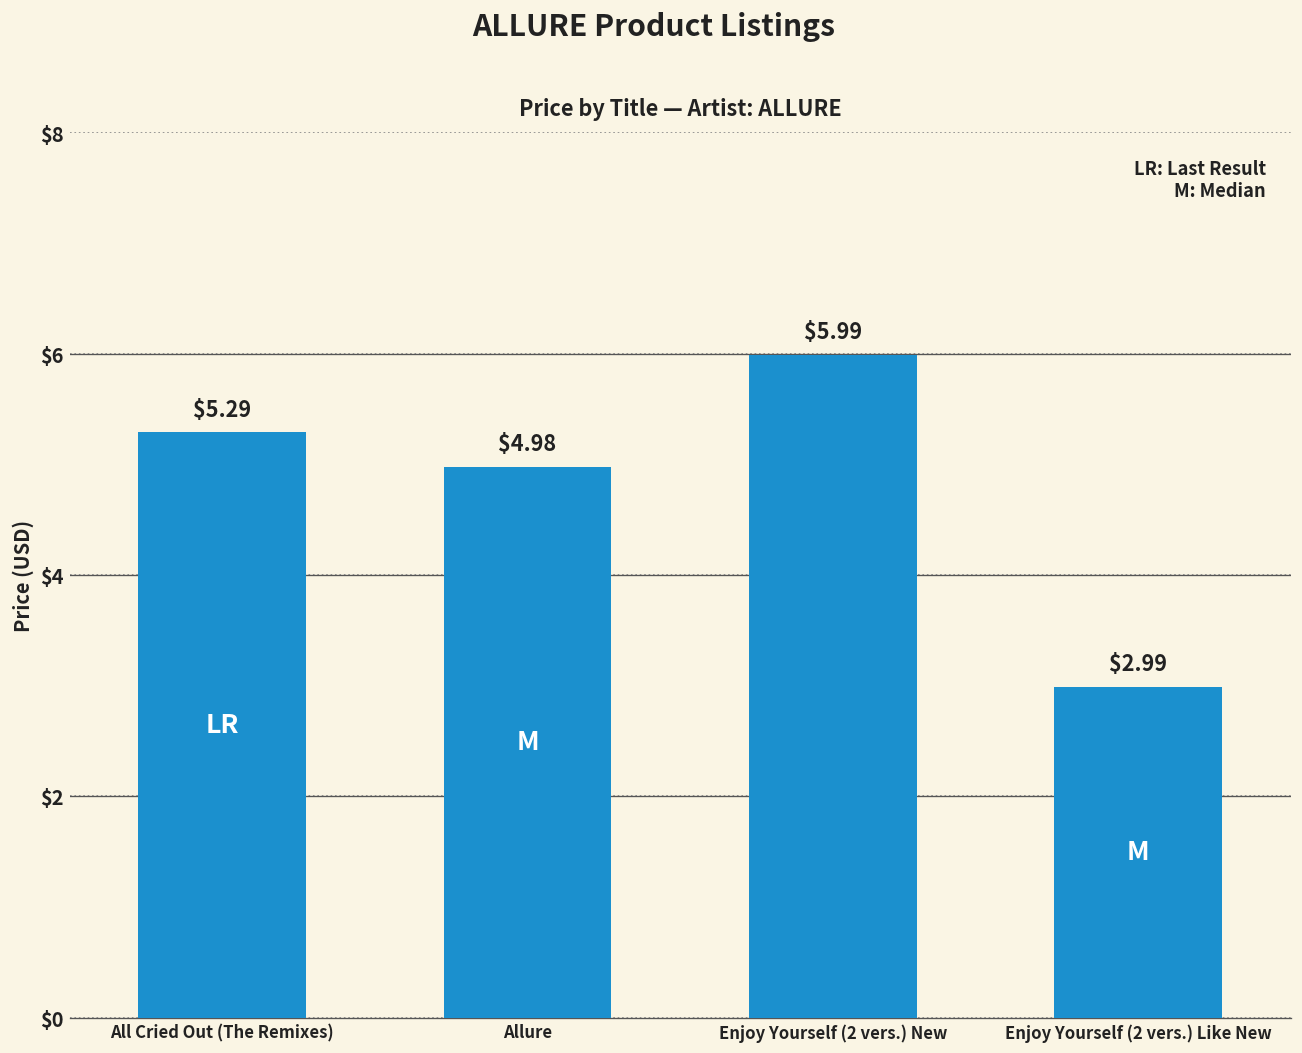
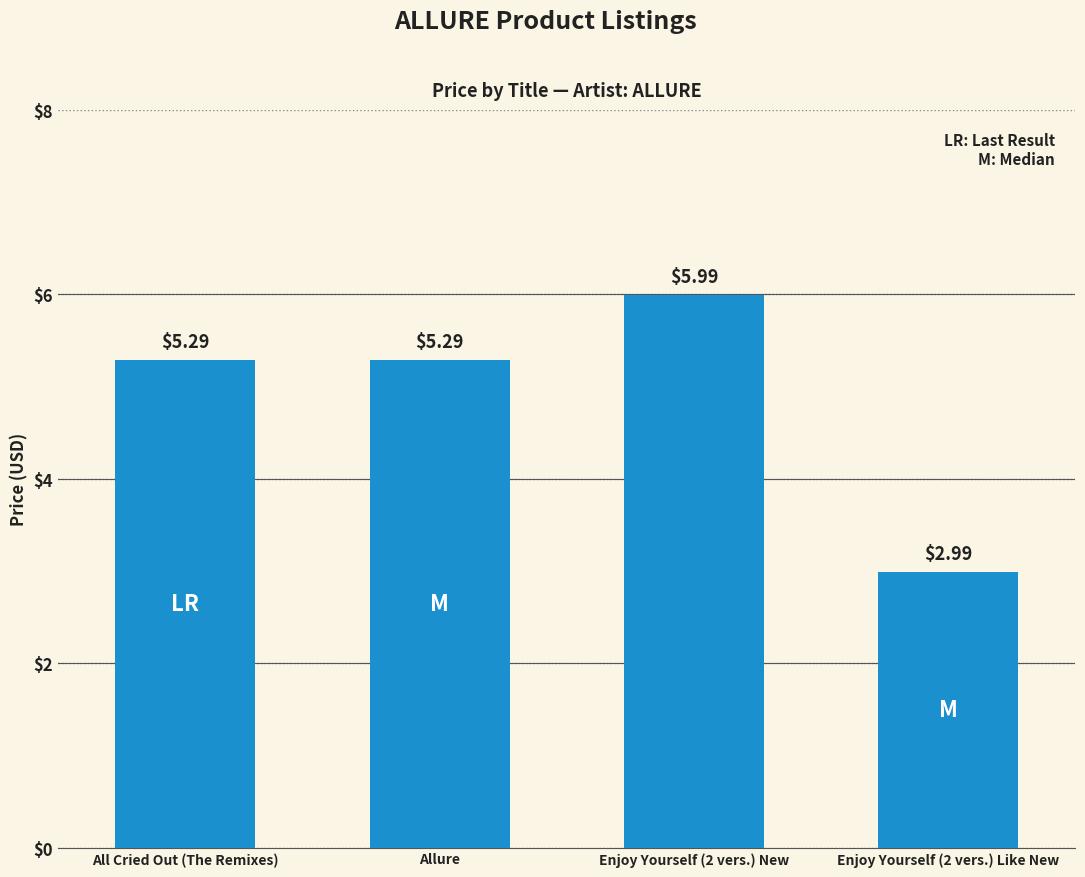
  {
    "All Cried Out (The Remixes)": "$5.29",
-   "Allure": "$4.98",
+   "Allure": "$5.29",
    "Enjoy Yourself (2 vers.) New": "$5.99",
    "Enjoy Yourself (2 vers.) Like New": "$2.99"
  }
